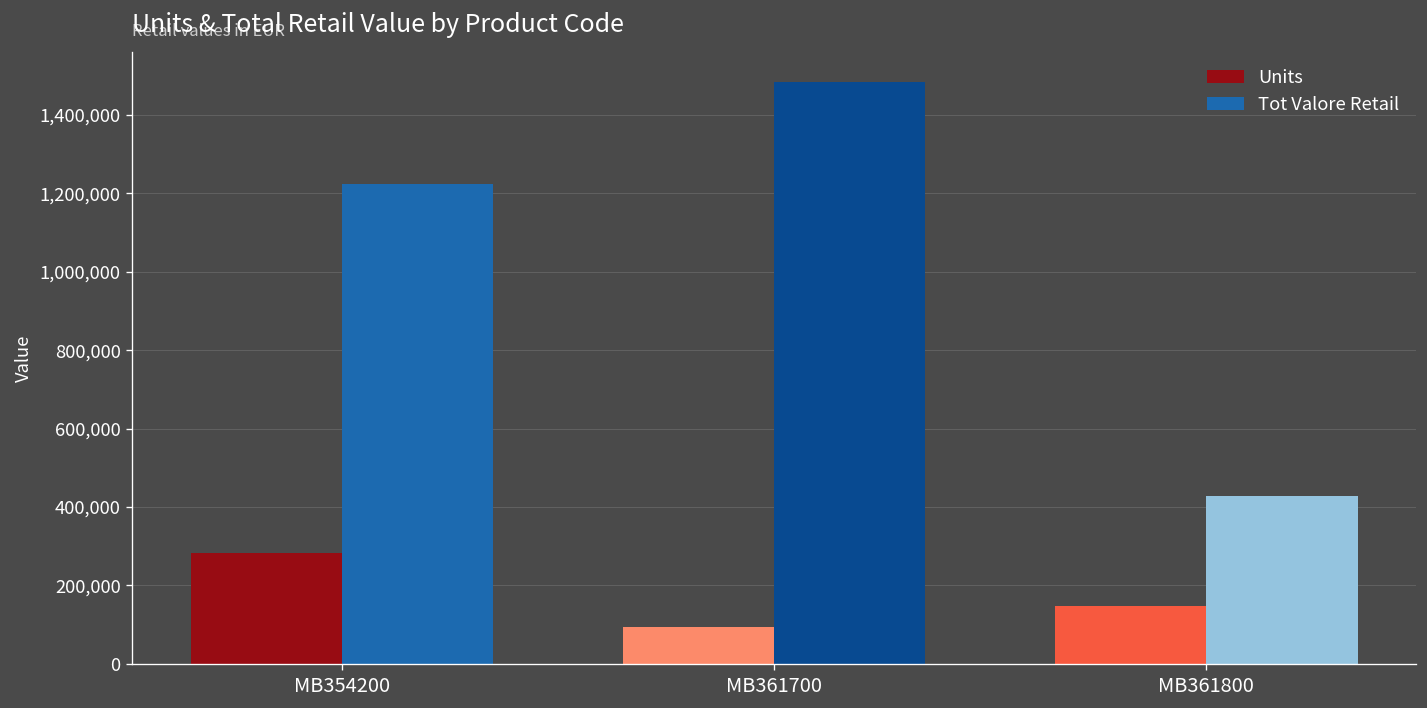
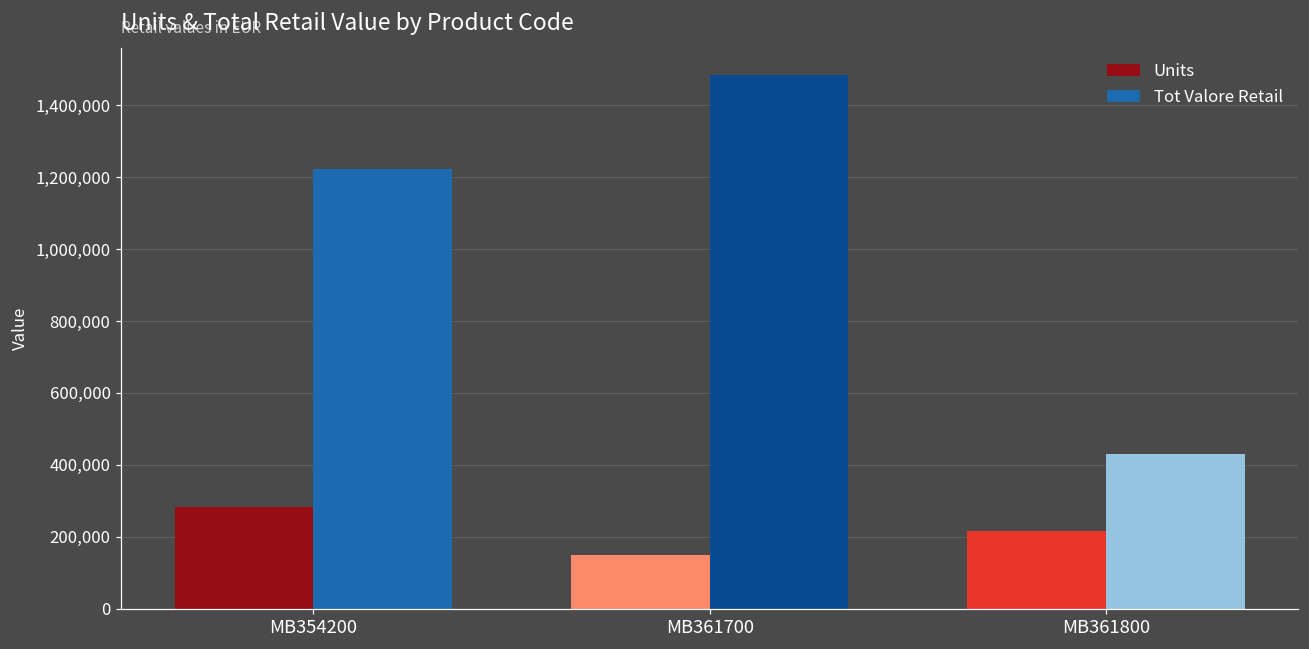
  {
    "Units": {
      "MB354200": "280,000",
-     "MB361700": "90,000",
-     "MB361800": "150,000"
+     "MB361700": "150,000",
+     "MB361800": "220,000"
    },
    "Tot Valore Retail": {
      "MB354200": "1,220,000",
      "MB361700": "1,490,000",
      "MB361800": "430,000"
    }
  }
